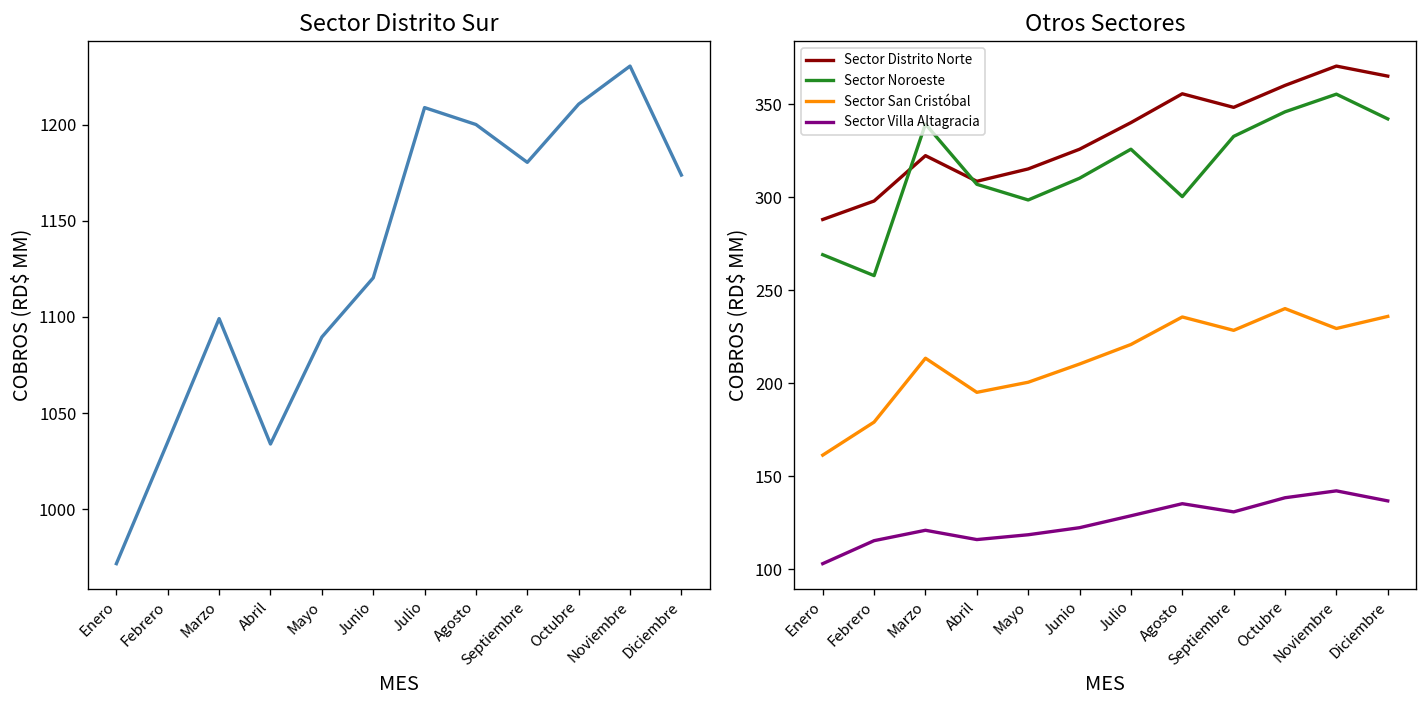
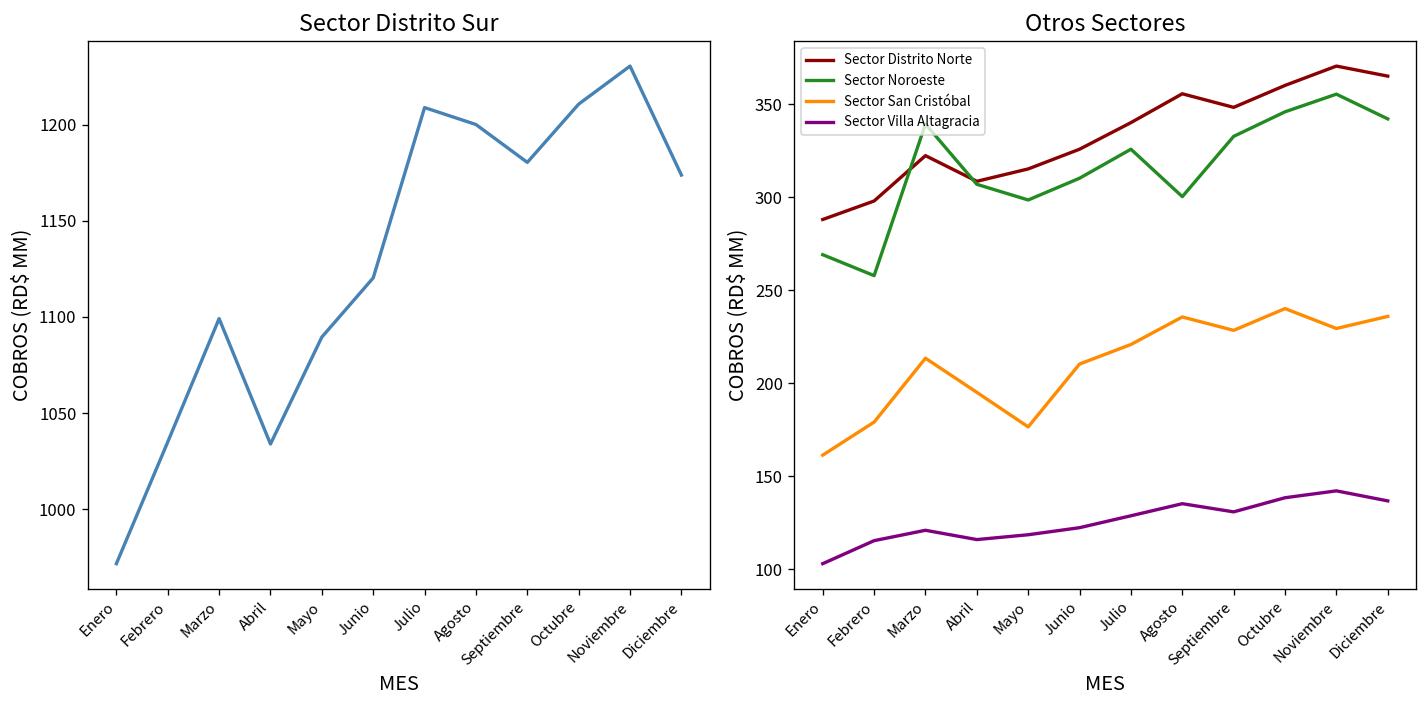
  {
    "Sector Distrito Sur": {
      "Enero": 972,
      "Febrero": 1035,
      "Marzo": 1099,
      "Abril": 1034,
      "Mayo": 1090,
      "Junio": 1120,
      "Julio": 1209,
      "Agosto": 1200,
      "Septiembre": 1180,
      "Octubre": 1211,
      "Noviembre": 1231,
      "Diciembre": 1174
    },
    "Otros Sectores": {
      "Sector Distrito Norte": {
        "Enero": 288,
        "Febrero": 298,
        "Marzo": 322,
        "Mayo": 315,
        "Junio": 326,
        "Julio": 340,
        "Agosto": 356,
        "Septiembre": 348,
        "Octubre": 360,
        "Noviembre": 371,
        "Diciembre": 365
      },
      "Sector Noroeste": {
        "Enero": 269,
        "Febrero": 258,
        "Mayo": 299,
        "Junio": 310,
        "Julio": 326,
        "Agosto": 300,
        "Septiembre": 333,
        "Octubre": 346,
        "Noviembre": 355,
        "Diciembre": 342
      },
      "Sector San Cristóbal": {
        "Enero": 161,
        "Febrero": 179,
        "Marzo": 213,
        "Abril": 195,
-       "Mayo": 201,
+       "Mayo": 177,
        "Junio": 210,
        "Julio": 221,
        "Agosto": 236,
        "Septiembre": 228,
        "Octubre": 240,
        "Noviembre": 229,
        "Diciembre": 236
      },
      "Sector Villa Altagracia": {
        "Enero": 103,
        "Febrero": 115,
        "Marzo": 121,
        "Abril": 116,
        "Mayo": 119,
        "Junio": 122,
        "Julio": 129,
        "Agosto": 135,
        "Septiembre": 131,
        "Octubre": 138,
        "Noviembre": 142,
        "Diciembre": 137
      }
    }
  }
